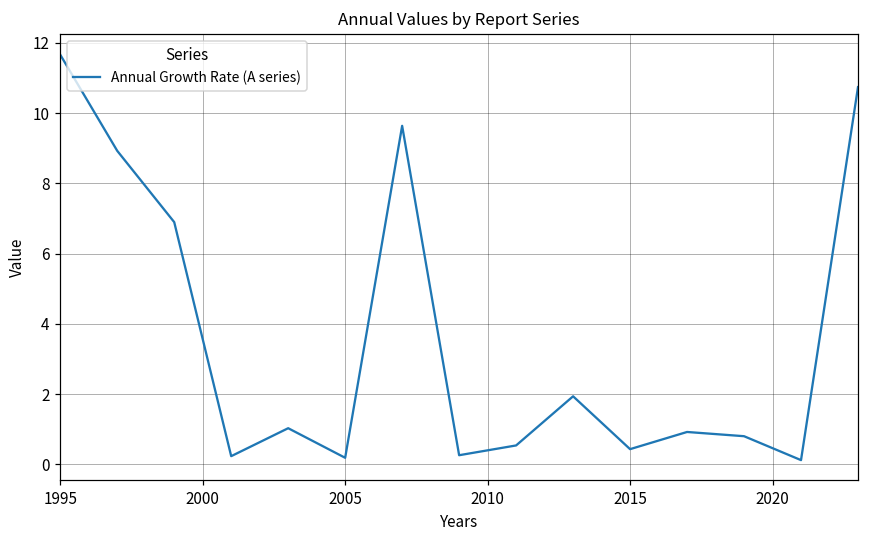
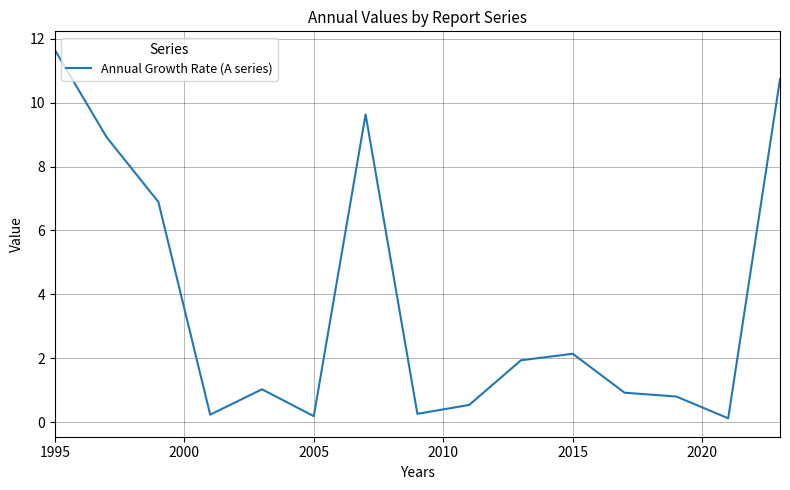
  {
    "1995": 11.7,
    "2005": 0.2,
-   "2015": 0.4
+   "2015": 2.1
  }
